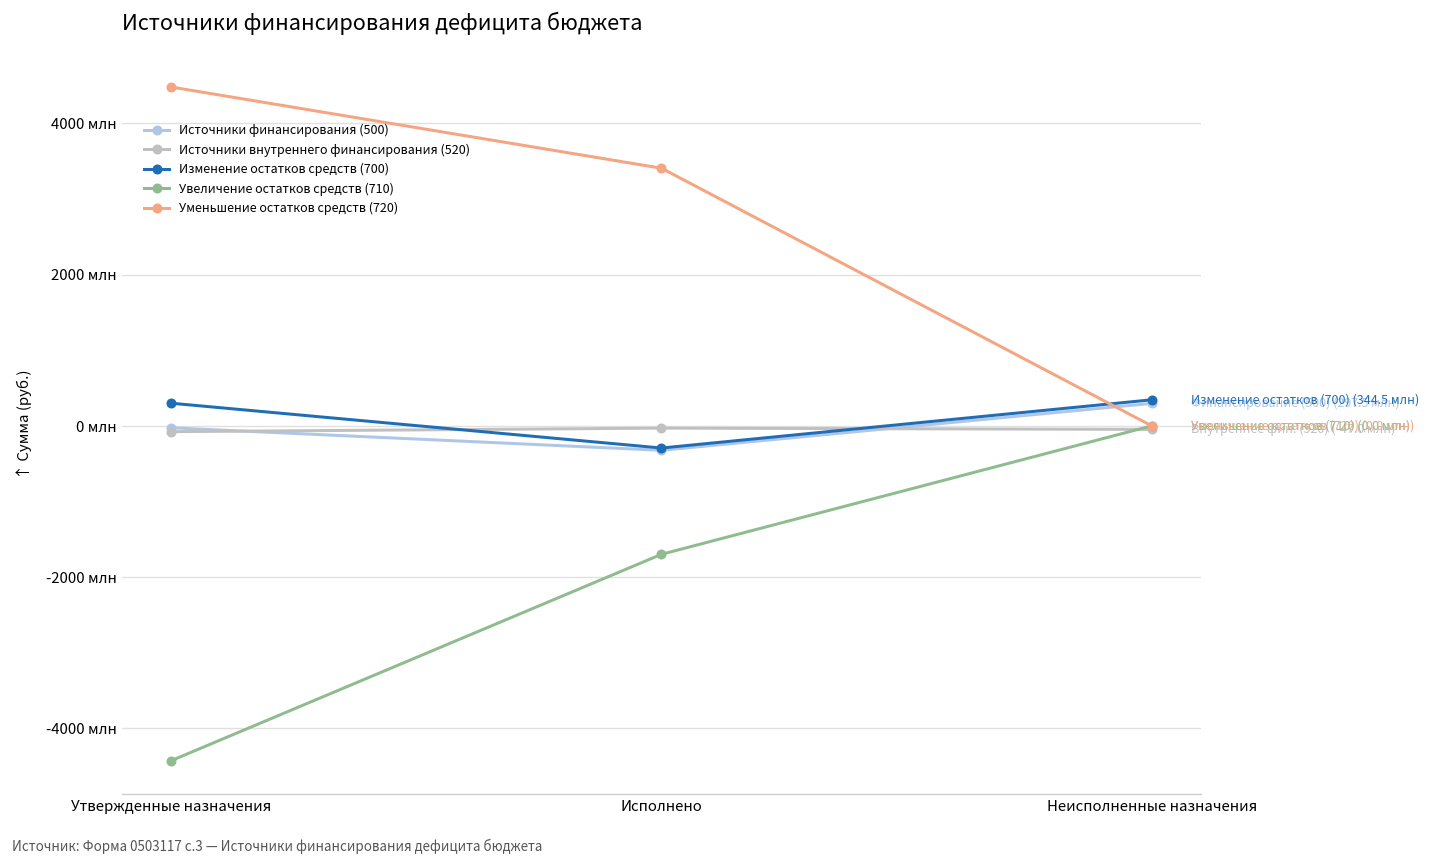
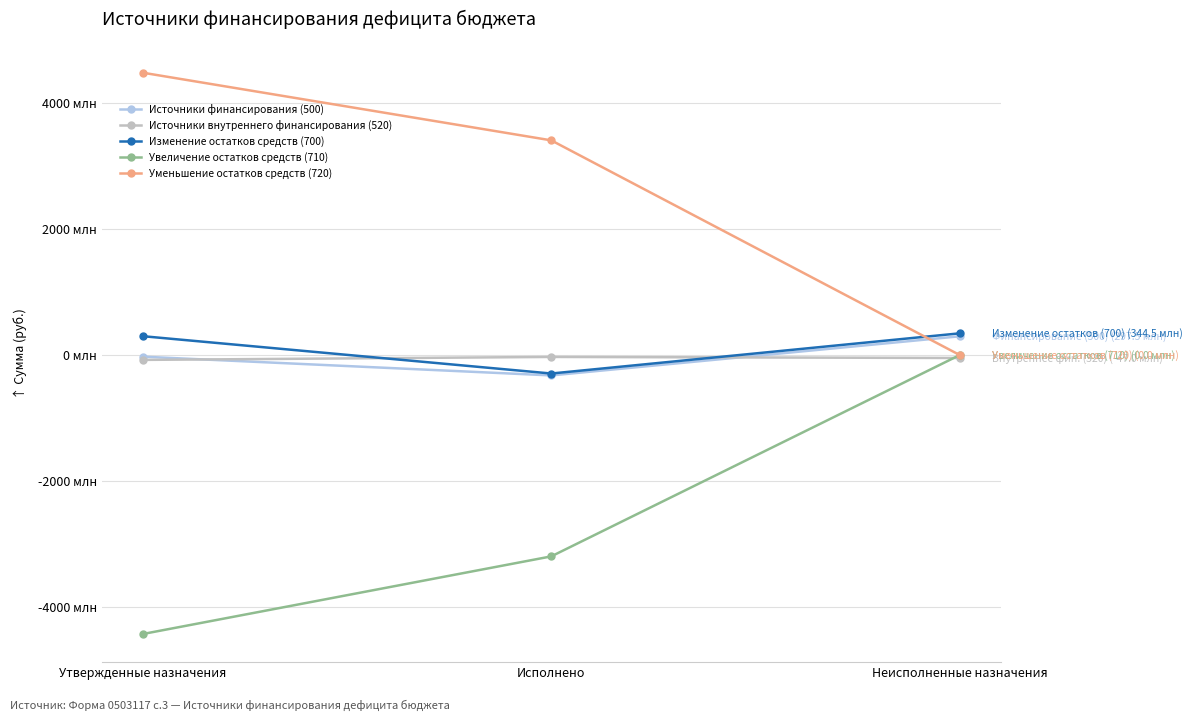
  {
    "Изменение остатков средств (700)": {
      "Утвержденные назначения": "300 млн",
      "Неисполненные назначения": "300 млн"
    },
    "Увеличение остатков средств (710)": {
      "Утвержденные назначения": "-4400 млн",
-     "Исполнено": "-1700 млн"
+     "Исполнено": "-3200 млн"
    },
    "Уменьшение остатков средств (720)": {
      "Утвержденные назначения": "4500 млн",
      "Исполнено": "3400 млн"
    }
  }
